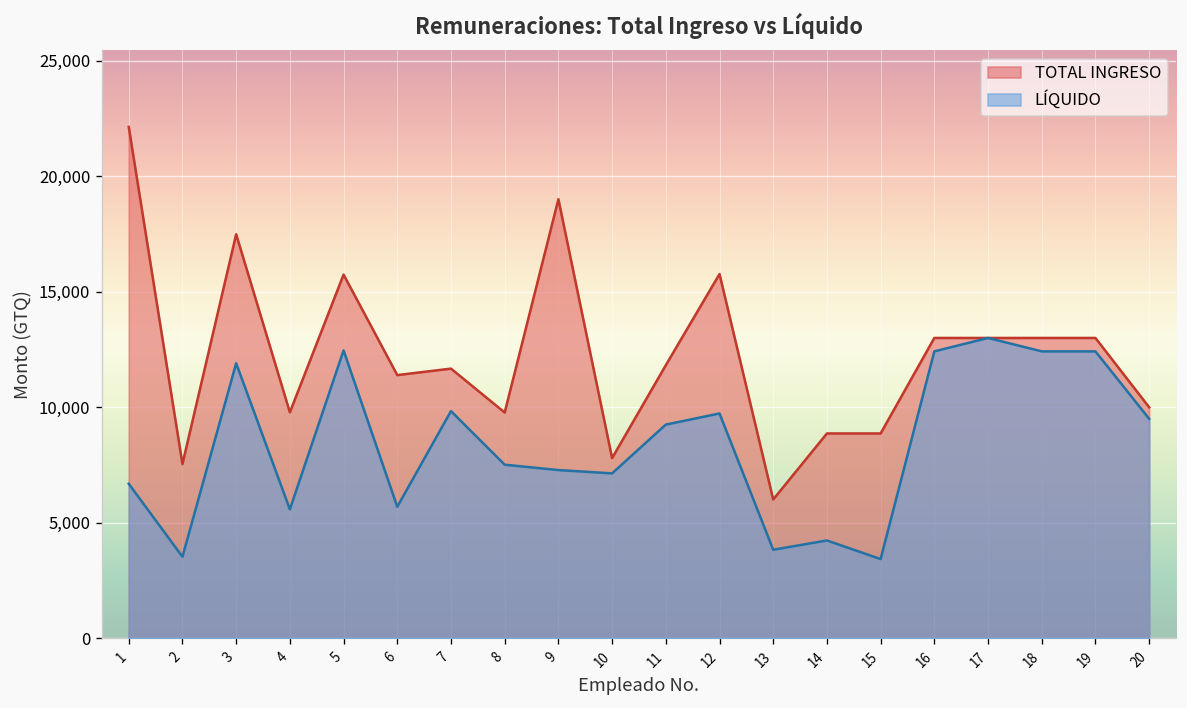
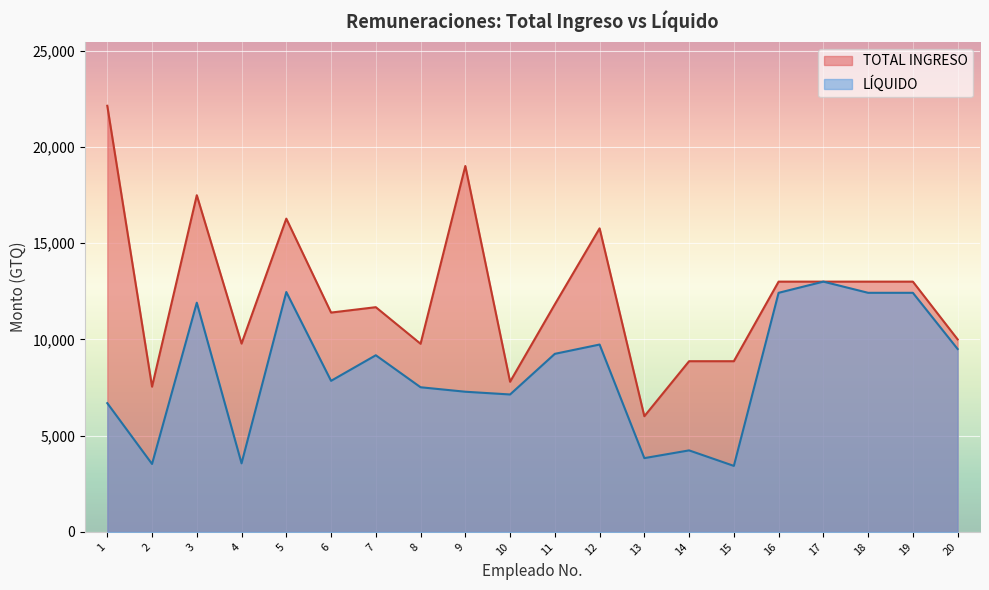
  {
    "TOTAL INGRESO": {
      "1": "22,100",
      "2": "7,500",
      "3": "17,500",
      "4": "9,800",
-     "5": "15,700",
+     "5": "16,300",
      "6": "11,400",
      "7": "11,700",
      "8": "9,800",
      "9": "19,000",
      "10": "7,800",
      "11": "11,800",
      "12": "15,800",
      "13": "6,000",
      "14": "8,900",
      "15": "8,900",
      "16": "13,000",
      "18": "13,000",
      "19": "13,000",
      "20": "10,000"
    },
    "LÍQUIDO": {
      "1": "6,700",
      "2": "3,500",
      "3": "11,900",
-     "4": "5,600",
+     "4": "3,600",
      "5": "12,500",
-     "6": "5,700",
-     "7": "9,800",
+     "6": "7,800",
+     "7": "9,200",
      "8": "7,500",
      "9": "7,300",
      "10": "7,100",
      "11": "9,200",
      "12": "9,700",
      "13": "3,800",
      "14": "4,200",
      "15": "3,400",
      "16": "12,400",
      "18": "12,400",
      "19": "12,400",
      "20": "9,500"
    }
  }
